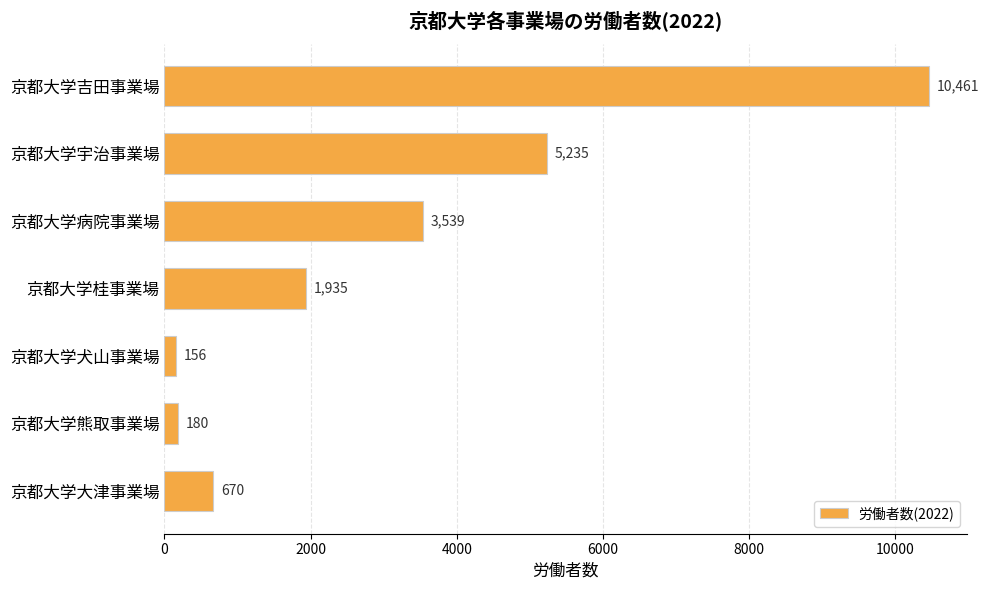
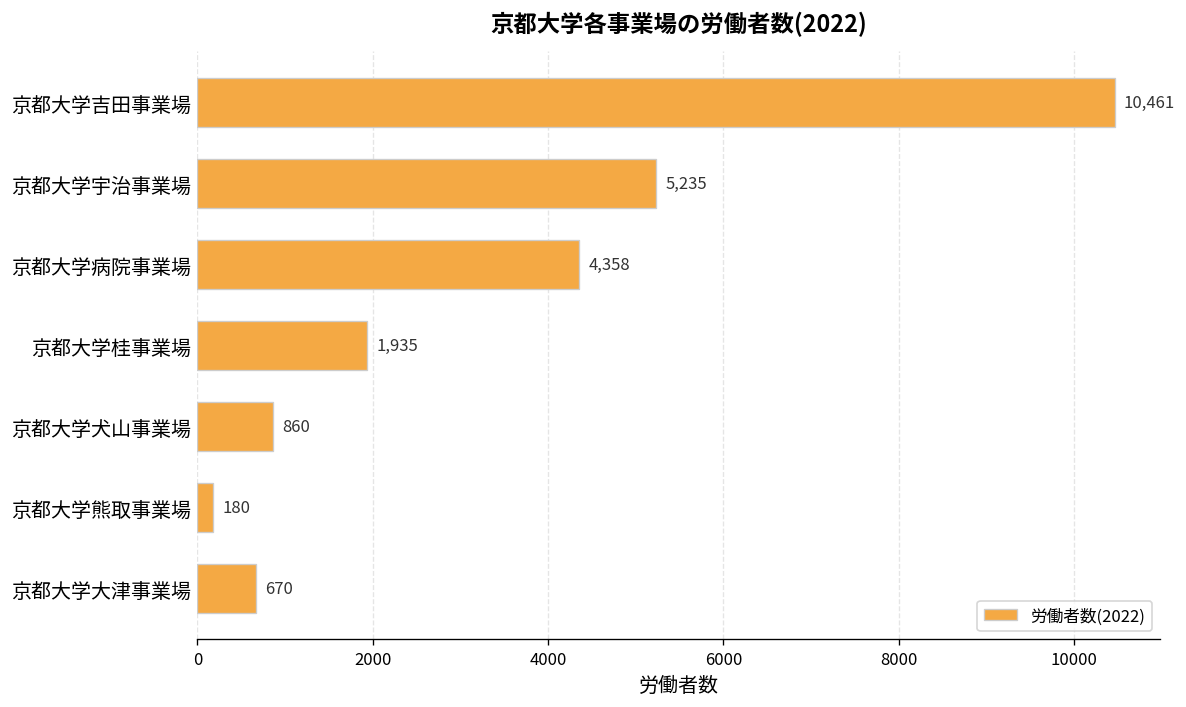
  {
    "京都大学吉田事業場": "10,461",
    "京都大学宇治事業場": "5,235",
-   "京都大学病院事業場": "3,539",
+   "京都大学病院事業場": "4,358",
    "京都大学桂事業場": "1,935",
-   "京都大学犬山事業場": "156",
+   "京都大学犬山事業場": "860",
    "京都大学熊取事業場": "180",
    "京都大学大津事業場": "670"
  }
